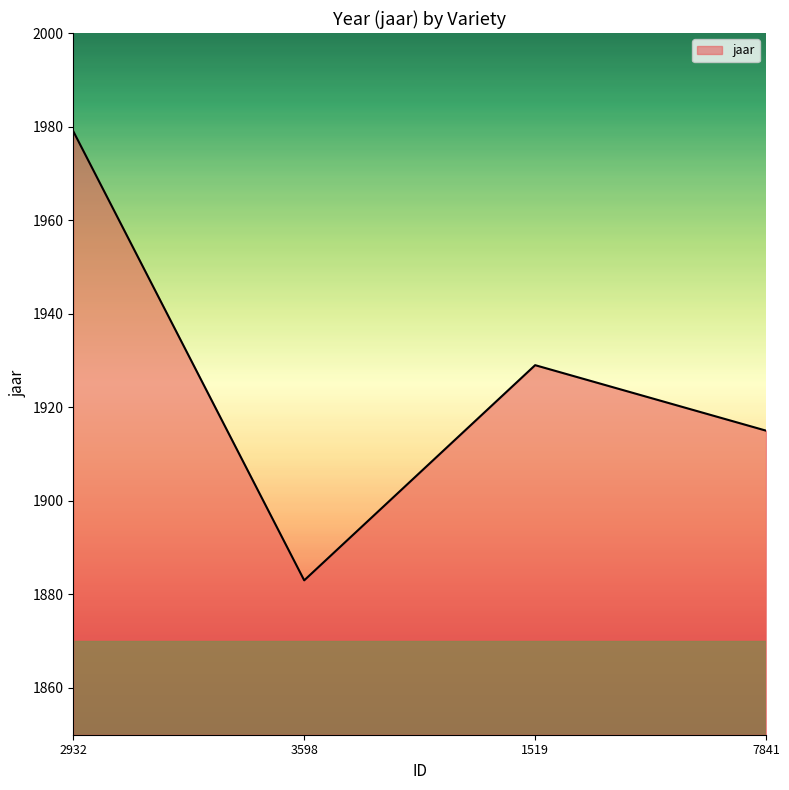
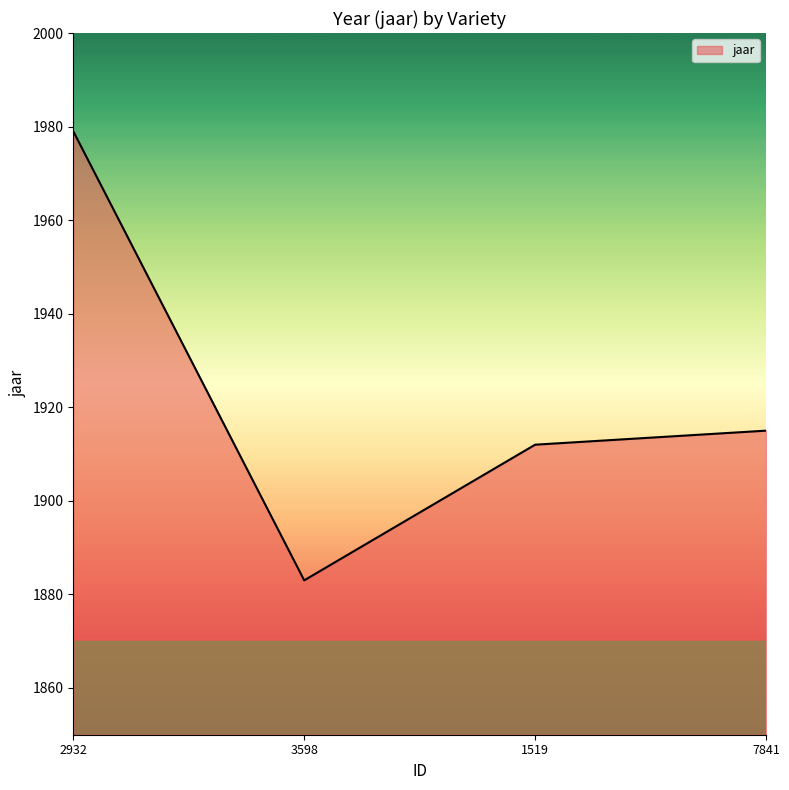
  {
    "2932": 1979,
    "3598": 1883,
-   "1519": 1929,
+   "1519": 1912,
    "7841": 1915
  }
